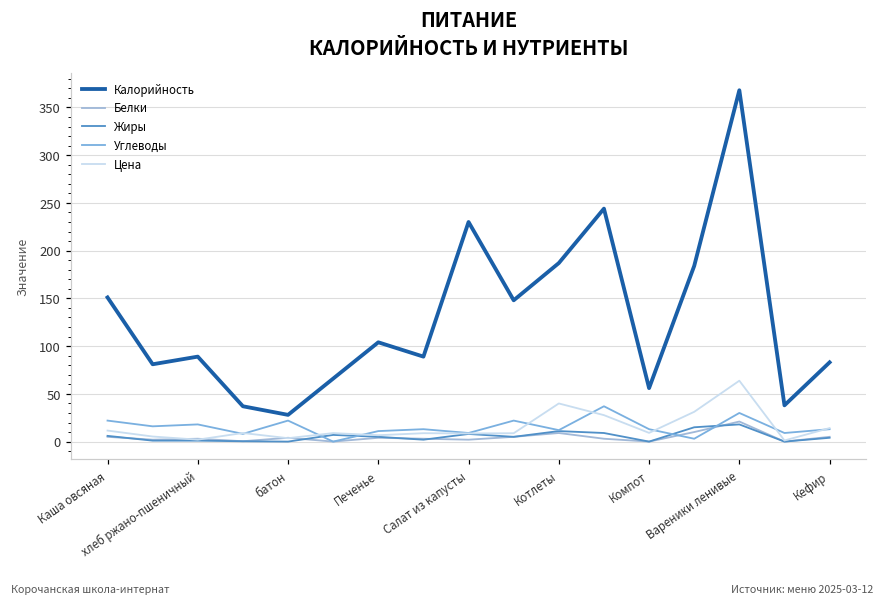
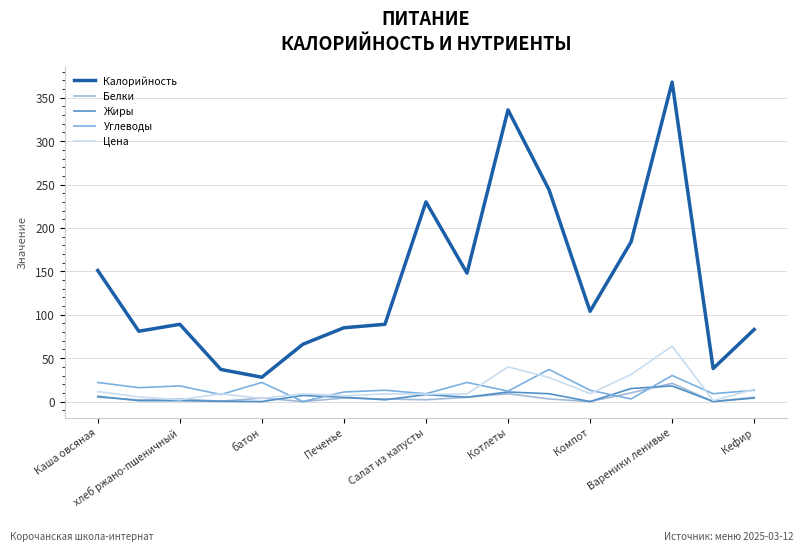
  {
    "Калорийность": {
      "Каша овсяная": 150,
      "хлеб ржано-пшеничный": 90,
      "батон": 30,
-     "Печенье": 100,
+     "Печенье": 90,
      "Салат из капусты": 230,
-     "Котлеты": 190,
-     "Компот": 60,
+     "Котлеты": 340,
+     "Компот": 100,
      "Вареники ленивые": 370,
      "Кефир": 80
    }
  }
